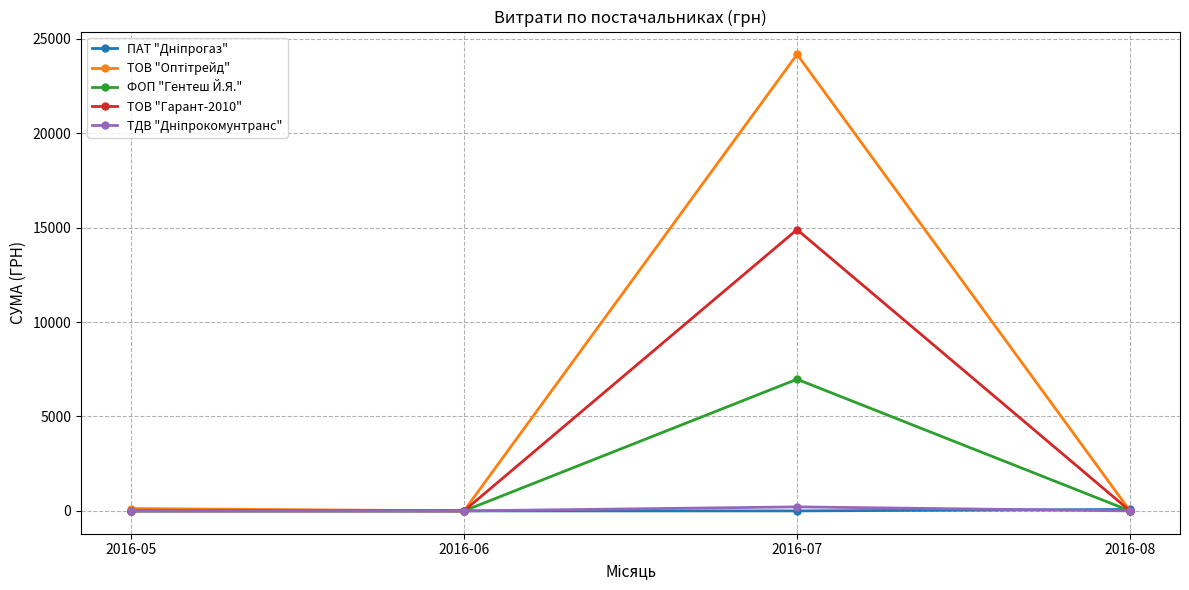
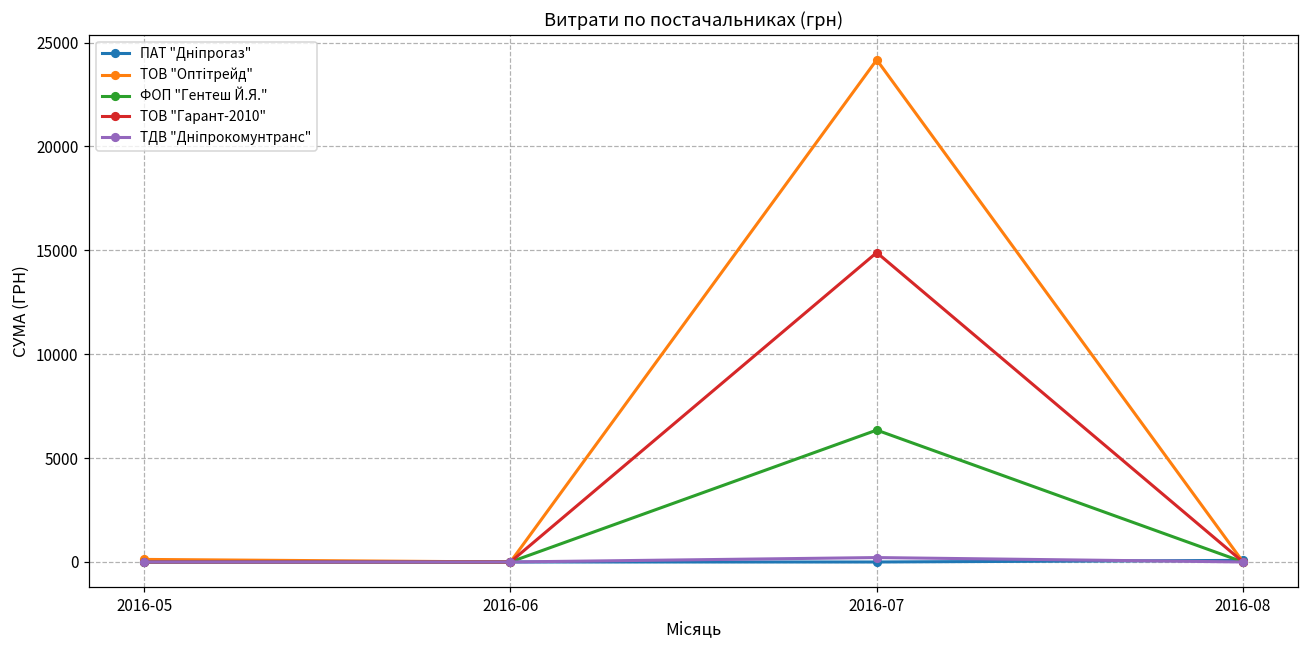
  {
    "ПАТ \"Дніпрогаз\"": {
      "2016-07": 0
    },
    "ТОВ \"Оптітрейд\"": {
      "2016-07": 24200
    },
    "ФОП \"Гентеш Й.Я.\"": {
-     "2016-07": 7000
+     "2016-07": 6300
    },
    "ТОВ \"Гарант-2010\"": {
      "2016-07": 14900
    },
    "ТДВ \"Дніпрокомунтранс\"": {
      "2016-07": 200
    }
  }
